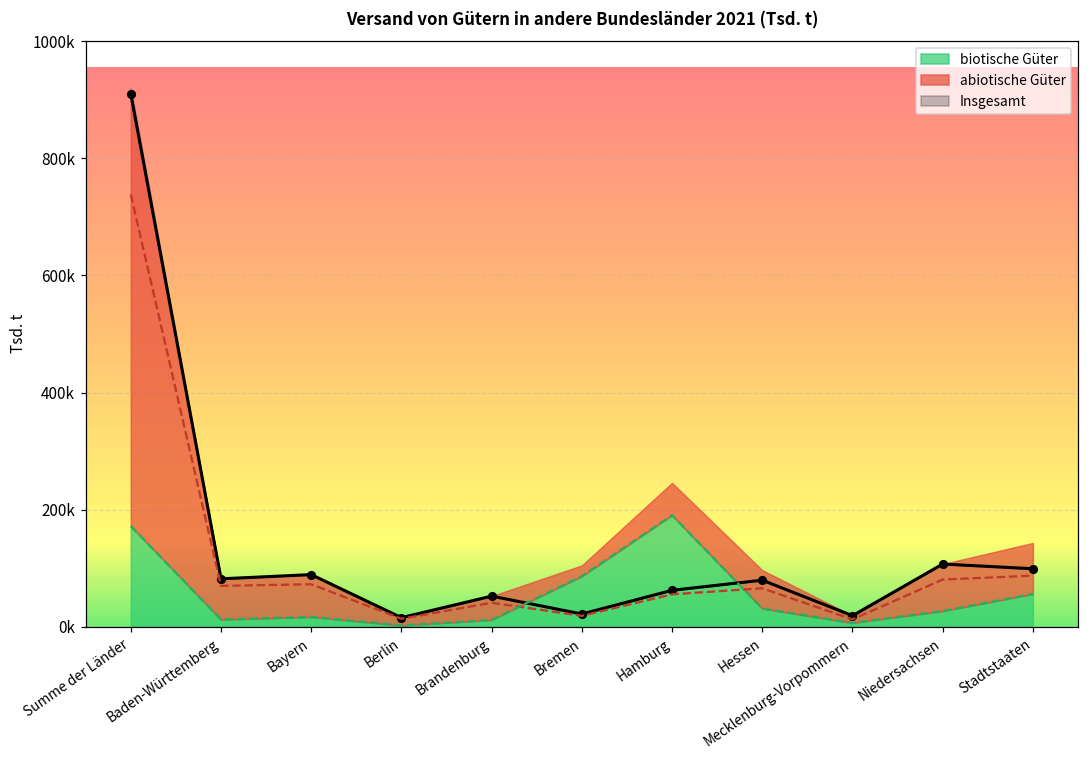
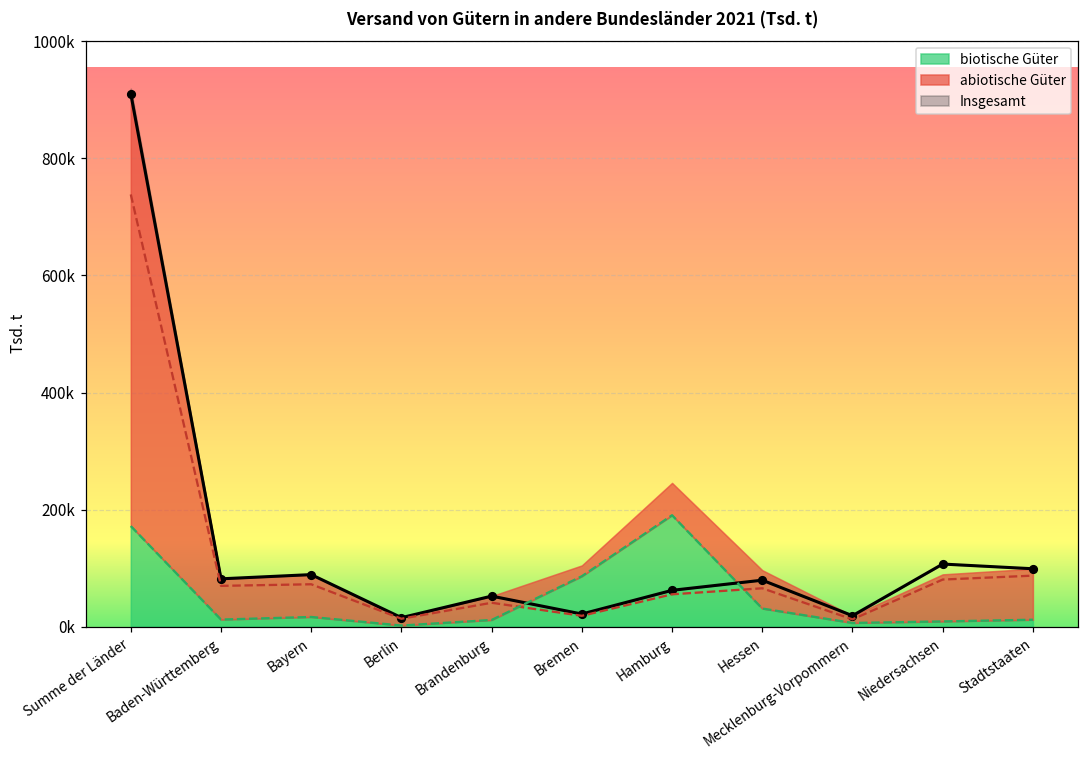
  {
    "biotische Güter": {
      "Summe der Länder": 170000,
      "Baden-Württemberg": 10000,
      "Bayern": 20000,
      "Berlin": 0,
      "Brandenburg": 10000,
      "Bremen": 90000,
      "Hamburg": 190000,
      "Hessen": 30000,
      "Mecklenburg-Vorpommern": 10000,
-     "Niedersachsen": 30000,
-     "Stadtstaaten": 60000
+     "Niedersachsen": 10000,
+     "Stadtstaaten": 10000
    },
    "Insgesamt": {
      "Summe der Länder": 10000
    }
  }
